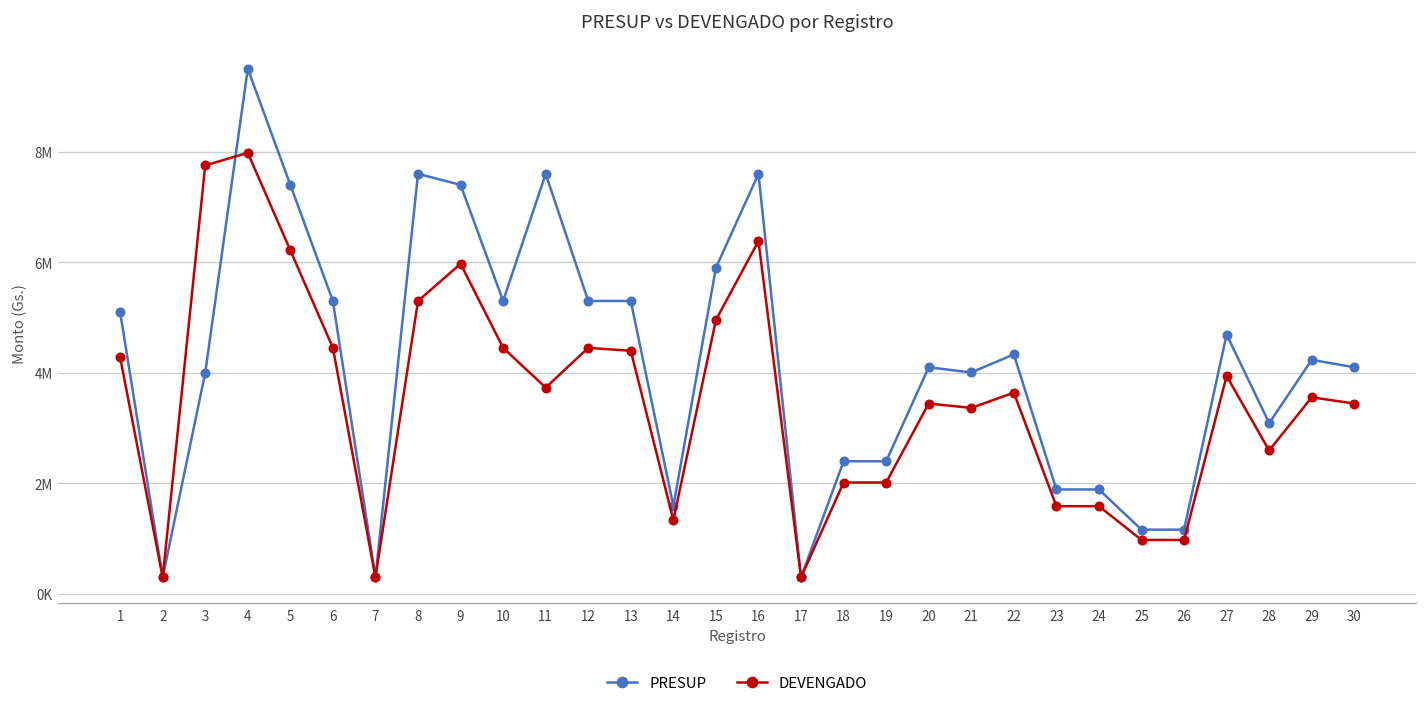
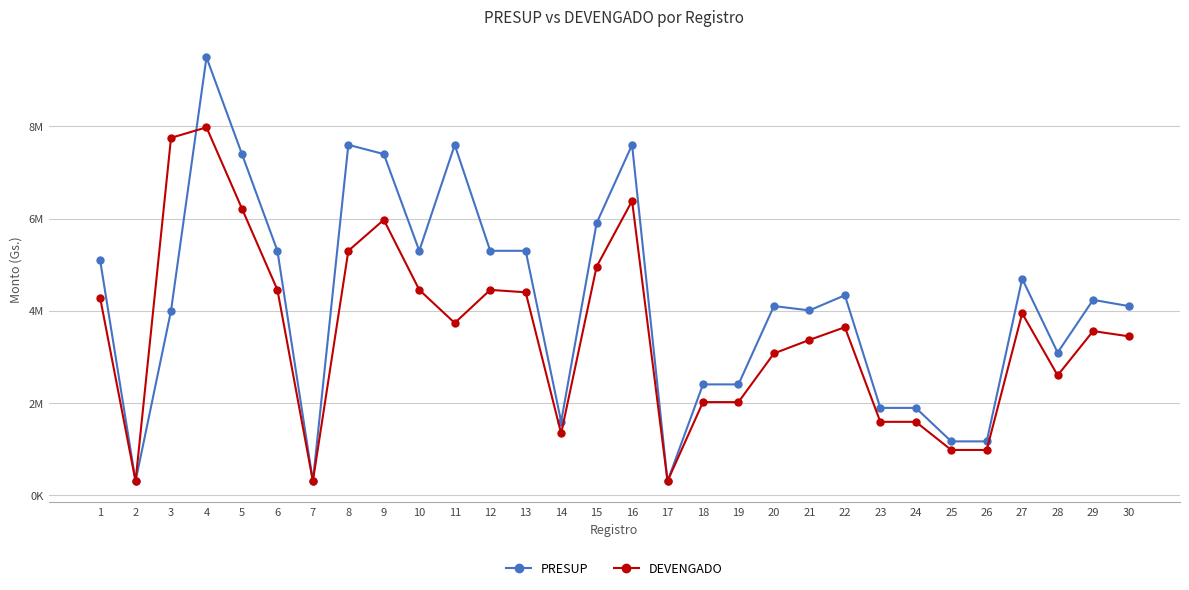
  {
    "PRESUP": {
      "1": 5100000,
      "3": 4000000,
      "4": 9500000,
      "5": 7400000,
      "6": 5300000,
      "8": 7600000,
      "9": 7400000,
      "10": 5300000,
      "11": 7600000,
      "12": 5300000,
      "13": 5300000,
      "14": 1600000,
      "15": 5900000,
      "16": 7600000,
      "18": 2400000,
      "19": 2400000,
      "20": 4100000,
      "21": 4000000,
      "22": 4300000,
      "23": 1900000,
      "24": 1900000,
      "25": 1200000,
      "26": 1200000,
      "27": 4700000,
      "28": 3100000,
      "29": 4200000,
      "30": 4100000
    },
    "DEVENGADO": {
      "1": 4300000,
      "3": 7800000,
      "4": 8000000,
      "5": 6200000,
      "6": 4500000,
      "8": 5300000,
      "9": 6000000,
      "10": 4500000,
      "11": 3700000,
      "12": 4500000,
      "13": 4400000,
      "14": 1300000,
      "15": 5000000,
      "16": 6400000,
      "18": 2000000,
      "19": 2000000,
-     "20": 3400000,
+     "20": 3100000,
      "21": 3400000,
      "22": 3600000,
      "23": 1600000,
      "24": 1600000,
      "25": 1000000,
      "26": 1000000,
      "27": 3900000,
      "28": 2600000,
      "29": 3600000,
      "30": 3400000
    }
  }
